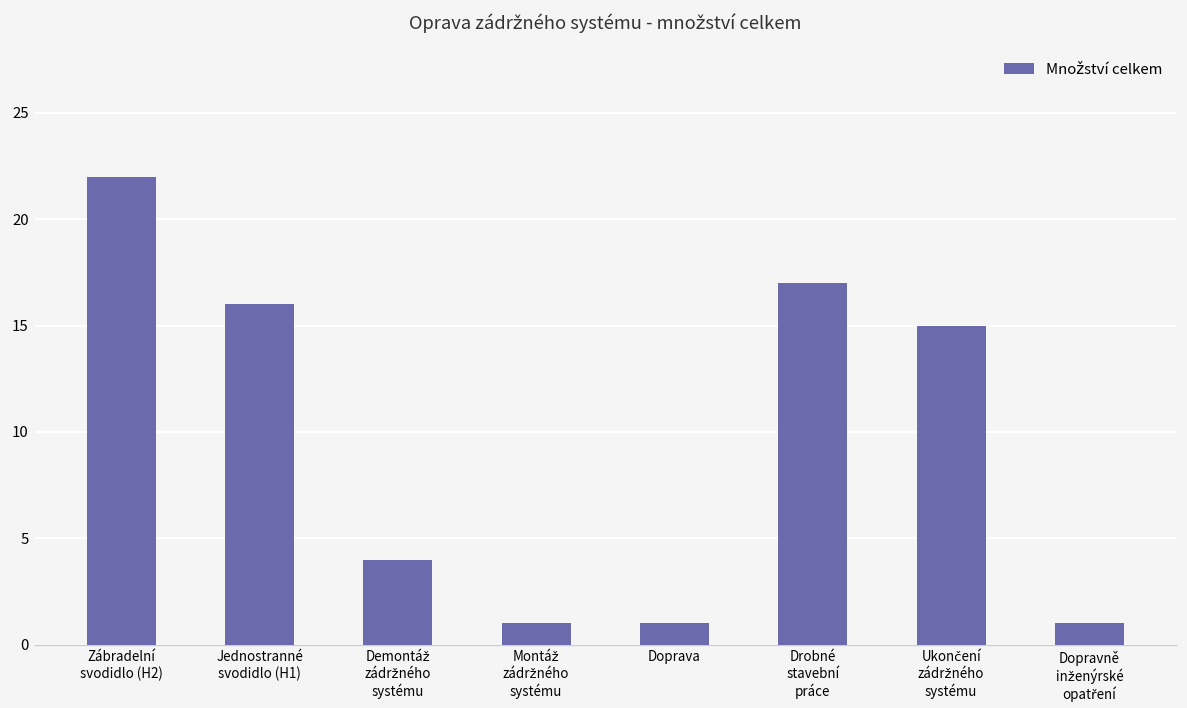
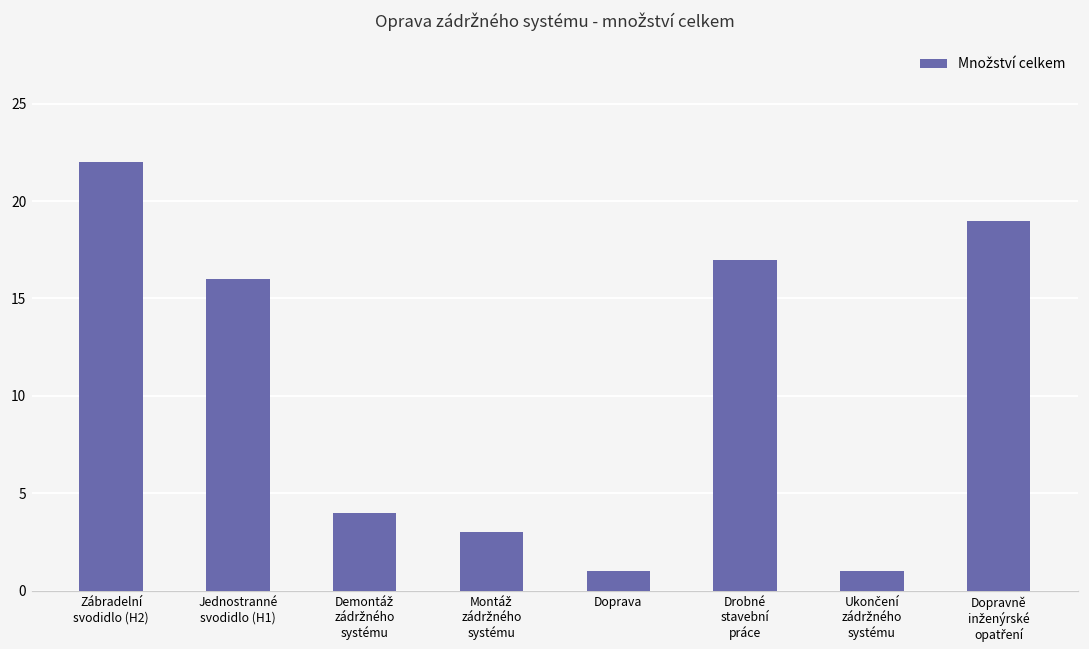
  {
    "Zábradelní svodidlo (H2)": 22,
    "Jednostranné svodidlo (H1)": 16,
    "Demontáž zádržného systému": 4,
-   "Montáž zádržného systému": 1,
+   "Montáž zádržného systému": 3,
    "Doprava": 1,
    "Drobné stavební práce": 17,
-   "Ukončení zádržného systému": 15,
-   "Dopravně inženýrské opatření": 1
+   "Ukončení zádržného systému": 1,
+   "Dopravně inženýrské opatření": 19
  }
